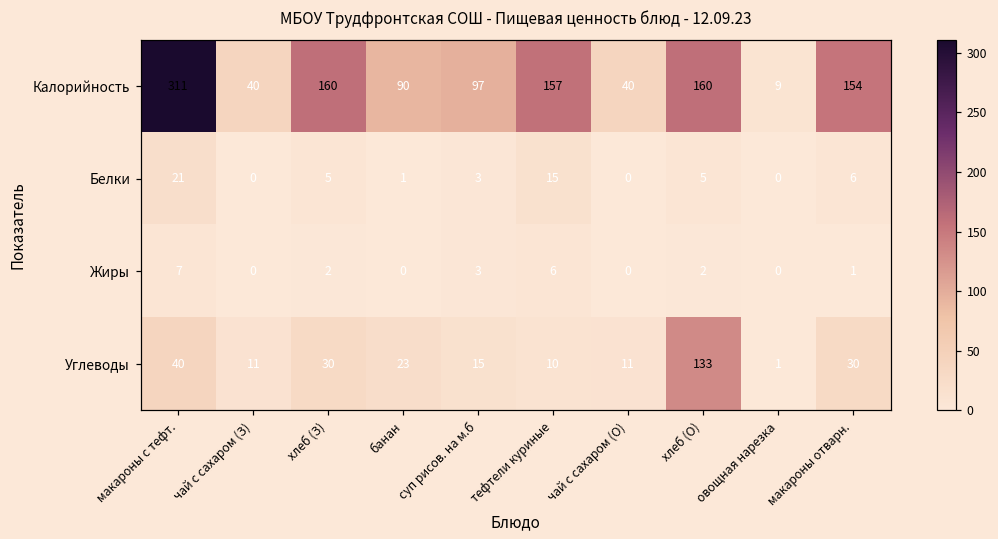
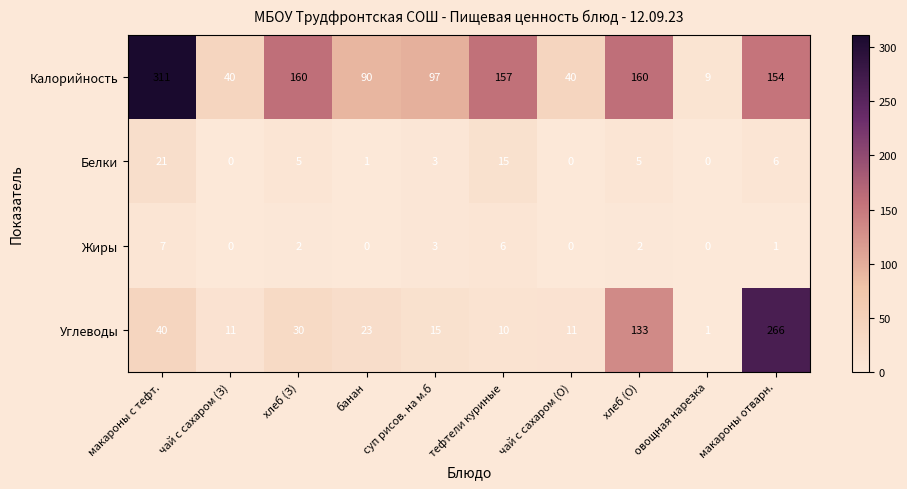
  {
    "Калорийность": {
      "чай с сахаром (З)": 40,
      "хлеб (З)": 160,
      "банан": 90,
      "суп рисов. на м.б": 97,
      "тефтели куриные": 157,
      "чай с сахаром (О)": 40,
      "хлеб (О)": 160,
      "макароны отварн.": 154
    },
    "Белки": {
      "макароны с тефт.": 21,
      "тефтели куриные": 15
    },
    "Углеводы": {
      "макароны с тефт.": 40,
      "хлеб (З)": 30,
      "банан": 23,
      "суп рисов. на м.б": 15,
      "хлеб (О)": 133,
-     "макароны отварн.": 30
+     "макароны отварн.": 266
    }
  }
